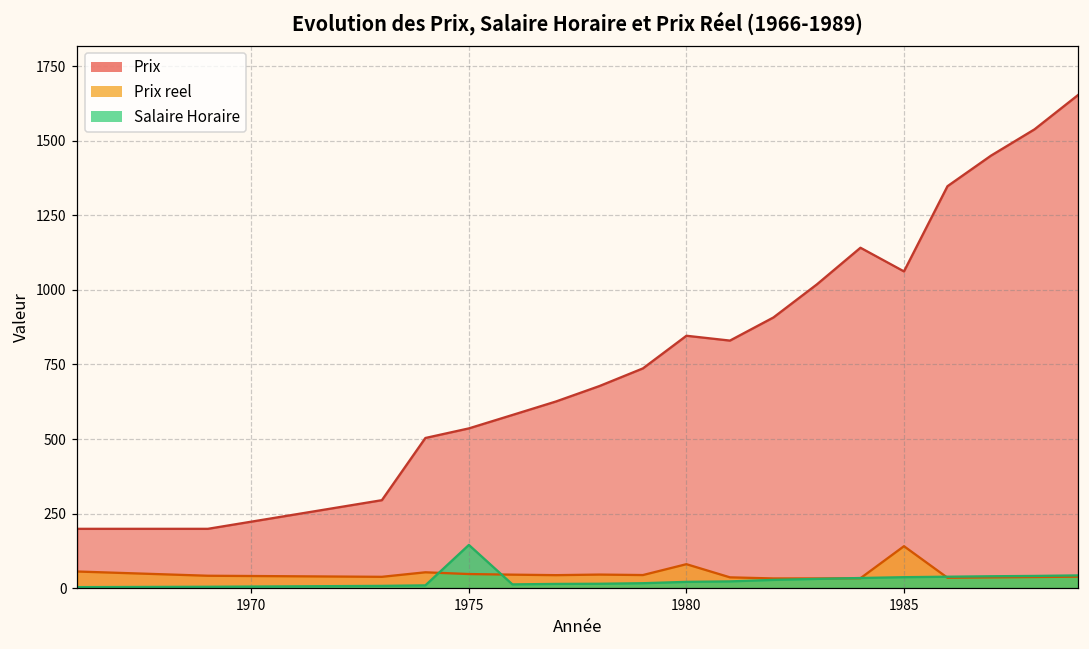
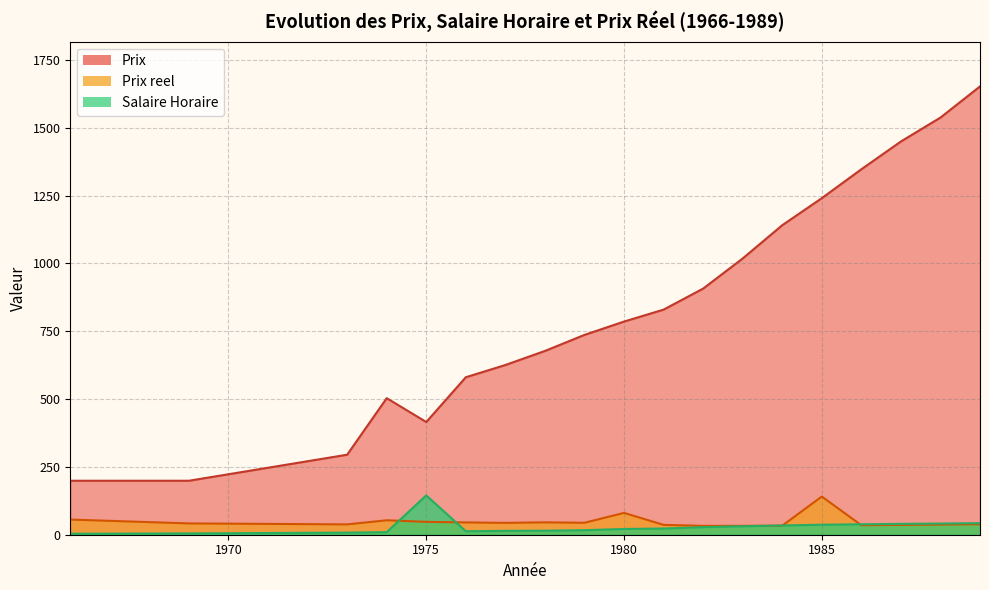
  {
    "Prix": {
-     "1975": 540,
-     "1980": 850,
-     "1985": 1060
+     "1975": 420,
+     "1980": 790,
+     "1985": 1240
    },
    "Prix reel": {
      "1975": 50,
      "1980": 80,
      "1985": 140
    },
    "Salaire Horaire": {
      "1975": 150,
      "1980": 20,
      "1985": 40
    }
  }
